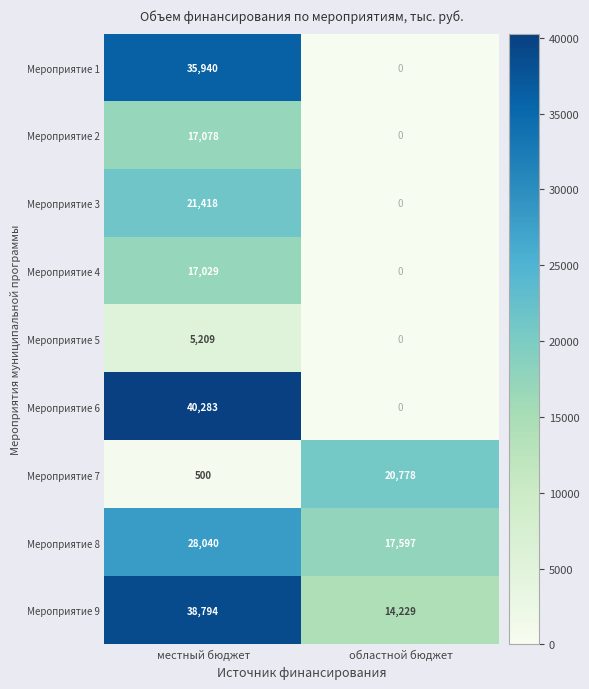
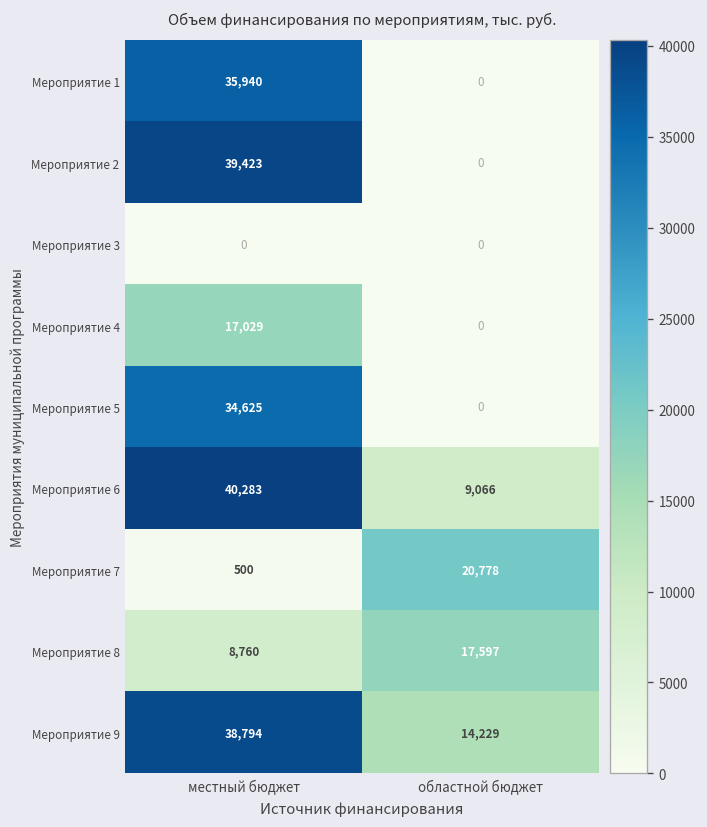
  {
    "Мероприятие 1": {
      "местный бюджет": "35,940",
      "областной бюджет": "0"
    },
    "Мероприятие 2": {
-     "местный бюджет": "17,078",
+     "местный бюджет": "39,423",
      "областной бюджет": "0"
    },
    "Мероприятие 3": {
-     "местный бюджет": "21,418",
+     "местный бюджет": "0",
      "областной бюджет": "0"
    },
    "Мероприятие 4": {
      "местный бюджет": "17,029",
      "областной бюджет": "0"
    },
    "Мероприятие 5": {
-     "местный бюджет": "5,209",
+     "местный бюджет": "34,625",
      "областной бюджет": "0"
    },
    "Мероприятие 6": {
      "местный бюджет": "40,283",
-     "областной бюджет": "0"
+     "областной бюджет": "9,066"
    },
    "Мероприятие 7": {
      "местный бюджет": "500",
      "областной бюджет": "20,778"
    },
    "Мероприятие 8": {
-     "местный бюджет": "28,040",
+     "местный бюджет": "8,760",
      "областной бюджет": "17,597"
    },
    "Мероприятие 9": {
      "местный бюджет": "38,794",
      "областной бюджет": "14,229"
    }
  }
